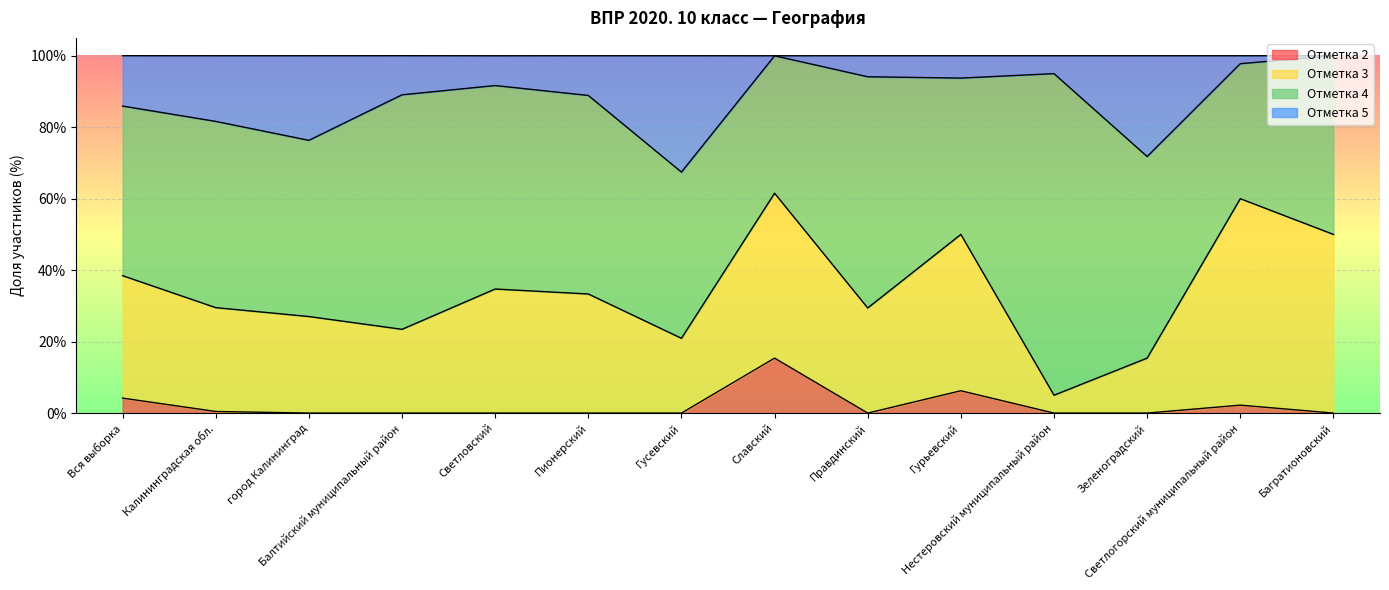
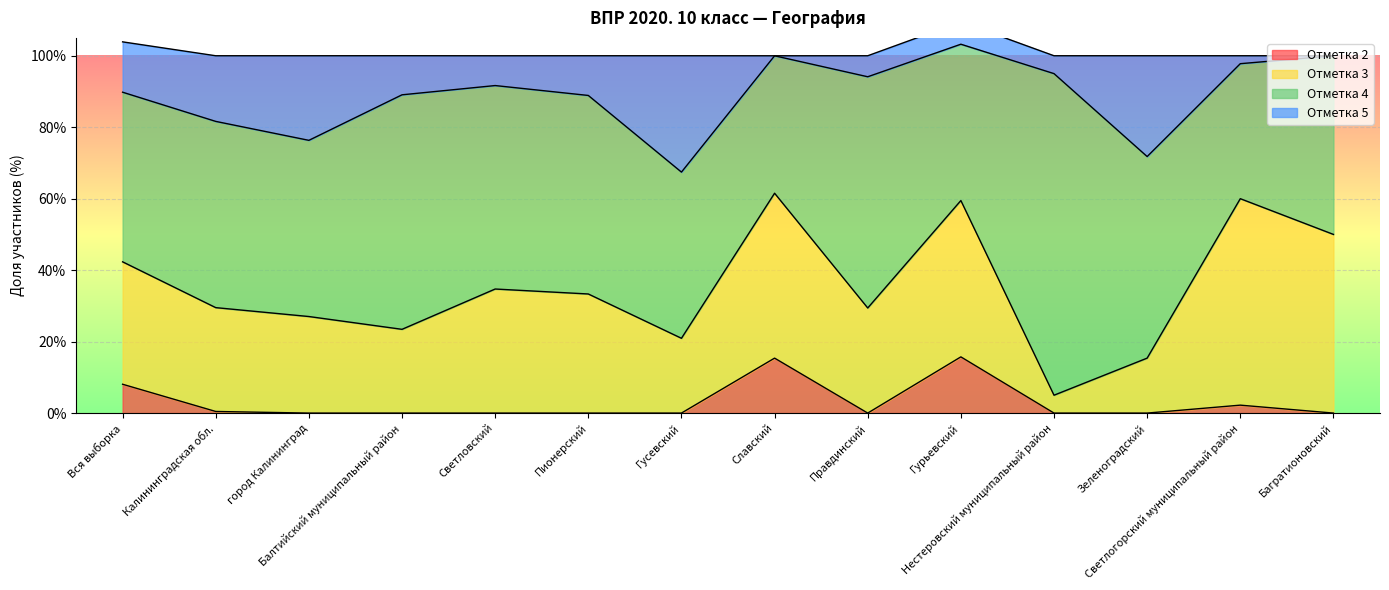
  {
    "Отметка 2": {
-     "Вся выборка": "4%",
+     "Вся выборка": "8%",
      "Калининградская обл.": "0%",
      "город Калининград": "0%",
      "Балтийский муниципальный район": "0%",
      "Светловский": "0%",
      "Пионерский": "0%",
      "Гусевский": "0%",
      "Славский": "15%",
      "Правдинский": "0%",
-     "Гурьевский": "6%",
+     "Гурьевский": "16%",
      "Нестеровский муниципальный район": "0%",
      "Зеленоградский": "0%",
      "Светлогорский муниципальный район": "2%",
      "Багратионовский": "0%"
    },
    "Отметка 3": {
      "Вся выборка": "34%",
      "Калининградская обл.": "29%",
      "город Калининград": "27%",
      "Балтийский муниципальный район": "23%",
      "Светловский": "35%",
      "Пионерский": "33%",
      "Гусевский": "21%",
      "Славский": "46%",
      "Правдинский": "29%",
      "Гурьевский": "44%",
      "Нестеровский муниципальный район": "5%",
      "Зеленоградский": "15%",
      "Светлогорский муниципальный район": "58%",
      "Багратионовский": "50%"
    },
    "Отметка 4": {
      "Вся выборка": "47%",
      "Калининградская обл.": "52%",
      "город Калининград": "49%",
      "Балтийский муниципальный район": "66%",
      "Светловский": "57%",
      "Пионерский": "56%",
      "Гусевский": "47%",
      "Правдинский": "65%",
      "Гурьевский": "44%",
      "Нестеровский муниципальный район": "90%",
      "Зеленоградский": "56%",
      "Светлогорский муниципальный район": "38%"
    },
    "Отметка 5": {
      "Вся выборка": "14%",
      "Калининградская обл.": "18%",
      "город Калининград": "24%",
      "Балтийский муниципальный район": "11%",
      "Светловский": "8%",
      "Пионерский": "11%",
      "Гусевский": "33%",
      "Правдинский": "6%",
      "Нестеровский муниципальный район": "5%",
      "Зеленоградский": "28%",
      "Светлогорский муниципальный район": "2%"
    }
  }
